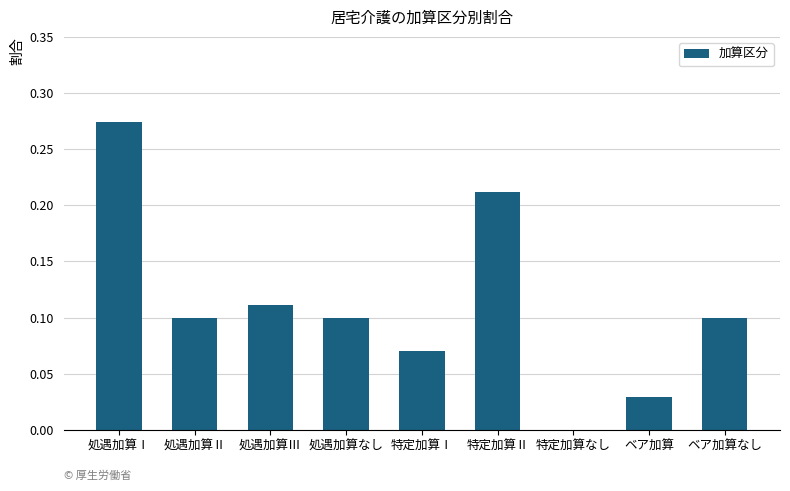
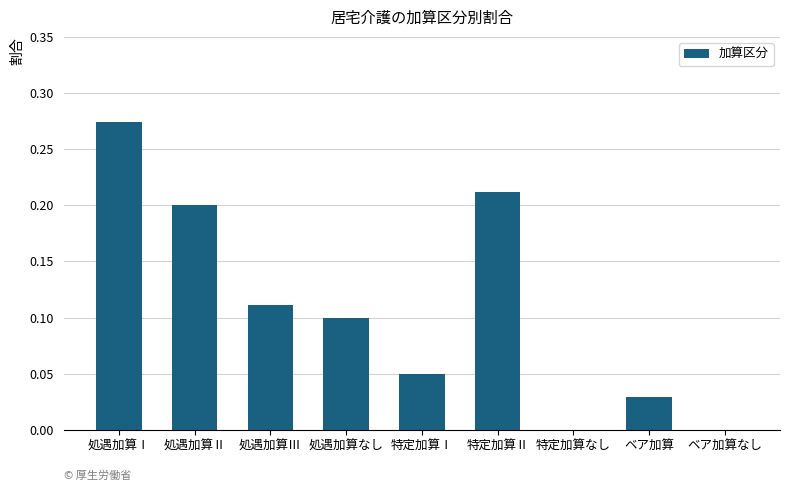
  {
    "処遇加算Ⅰ": 0.274,
-   "処遇加算Ⅱ": 0.1,
+   "処遇加算Ⅱ": 0.2,
    "処遇加算Ⅲ": 0.11,
    "処遇加算なし": 0.10,
-   "特定加算Ⅰ": 0.07,
+   "特定加算Ⅰ": 0.05,
    "特定加算Ⅱ": 0.21,
    "特定加算なし": 0.00,
    "ベア加算": 0.03,
-   "ベア加算なし": 0.1
+   "ベア加算なし": 0.0
  }
